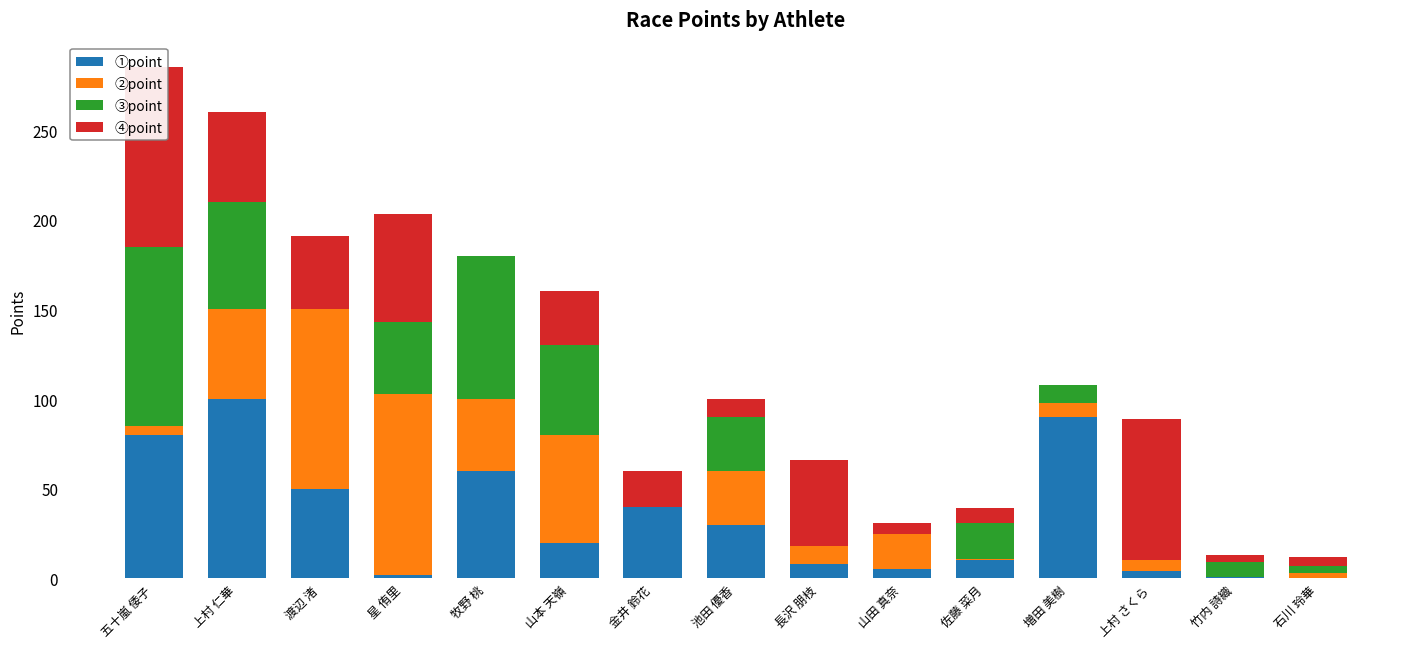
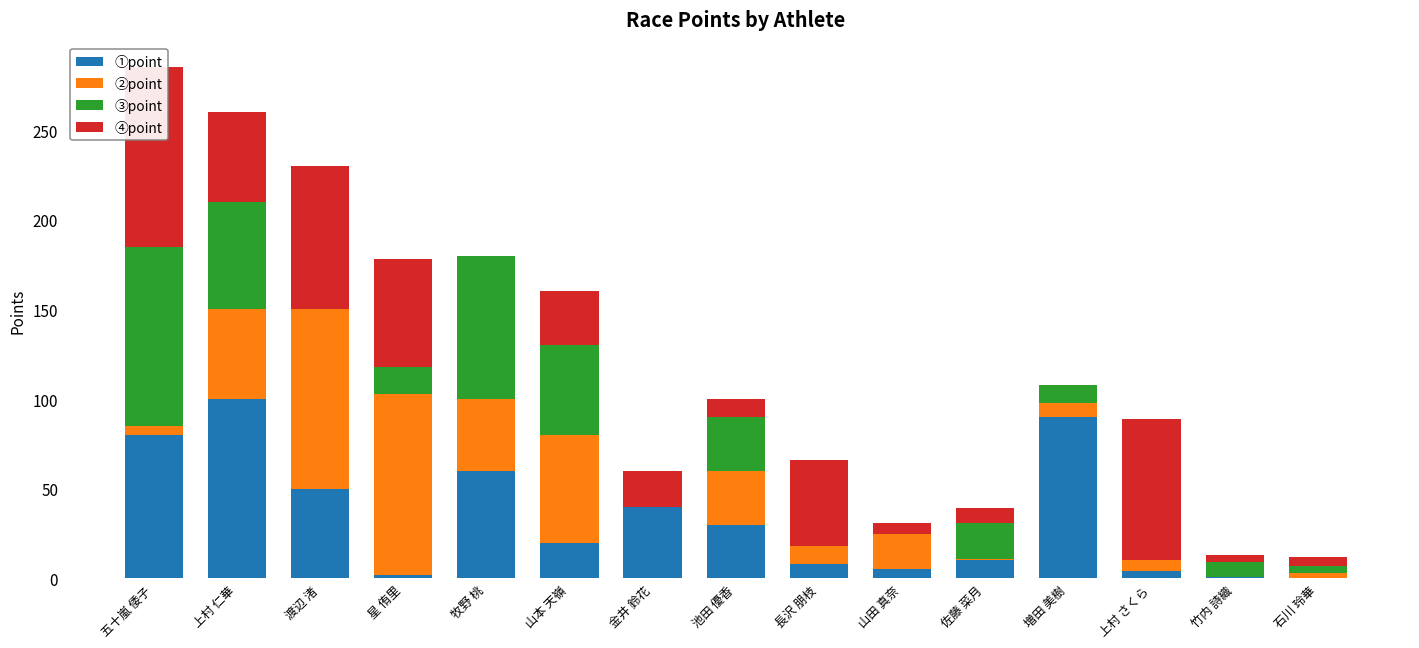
  {
    "①point": {
      "五十嵐 倭子": 80,
      "上村 仁華": 100,
      "渡辺 渚": 50,
      "星 侑里": 2,
      "牧野 桃": 60,
      "山本 天嶺": 20,
      "金井 鈴花": 40,
      "池田 優香": 30,
      "長沢 朋枝": 8,
      "山田 真奈": 5,
      "佐藤 菜月": 10,
      "増田 美樹": 90,
      "上村 さくら": 4,
      "石川 玲華": 0
    },
    "②point": {
      "五十嵐 倭子": 5,
      "上村 仁華": 50,
      "渡辺 渚": 100,
      "星 侑里": 101,
      "牧野 桃": 40,
      "山本 天嶺": 60,
      "金井 鈴花": 0,
      "池田 優香": 30,
      "長沢 朋枝": 10,
      "山田 真奈": 20,
      "増田 美樹": 8,
      "上村 さくら": 6,
      "竹内 詩織": 0,
      "石川 玲華": 3
    },
    "③point": {
      "五十嵐 倭子": 100,
      "上村 仁華": 60,
      "渡辺 渚": 0,
-     "星 侑里": 40,
+     "星 侑里": 15,
      "牧野 桃": 80,
      "山本 天嶺": 50,
      "金井 鈴花": 0,
      "池田 優香": 30,
      "長沢 朋枝": 0,
      "山田 真奈": 0,
      "佐藤 菜月": 20,
      "増田 美樹": 10,
      "上村 さくら": 0,
      "竹内 詩織": 8,
      "石川 玲華": 4
    },
    "④point": {
      "上村 仁華": 50,
-     "渡辺 渚": 41,
+     "渡辺 渚": 80,
      "星 侑里": 60,
      "牧野 桃": 0,
      "山本 天嶺": 30,
      "金井 鈴花": 20,
      "池田 優香": 10,
      "長沢 朋枝": 48,
      "山田 真奈": 6,
      "佐藤 菜月": 8,
      "増田 美樹": 0,
      "上村 さくら": 79,
      "竹内 詩織": 4,
      "石川 玲華": 5
    }
  }
